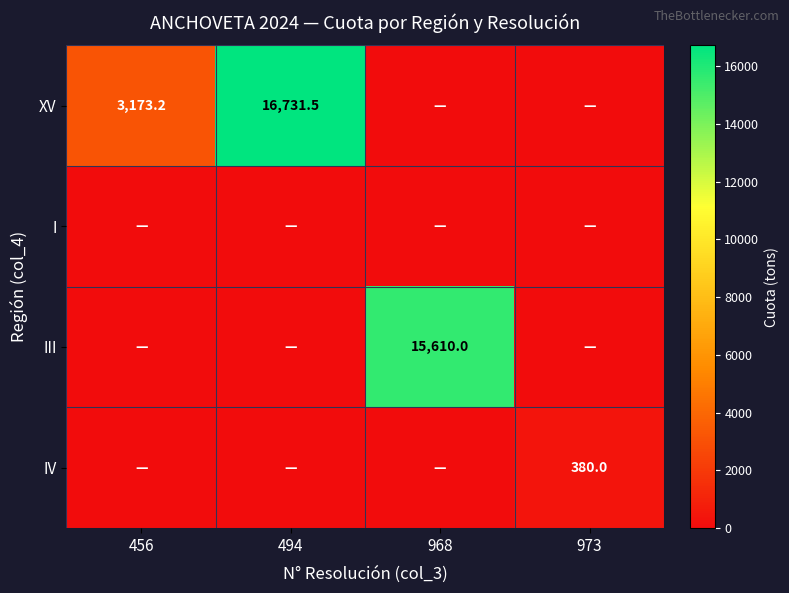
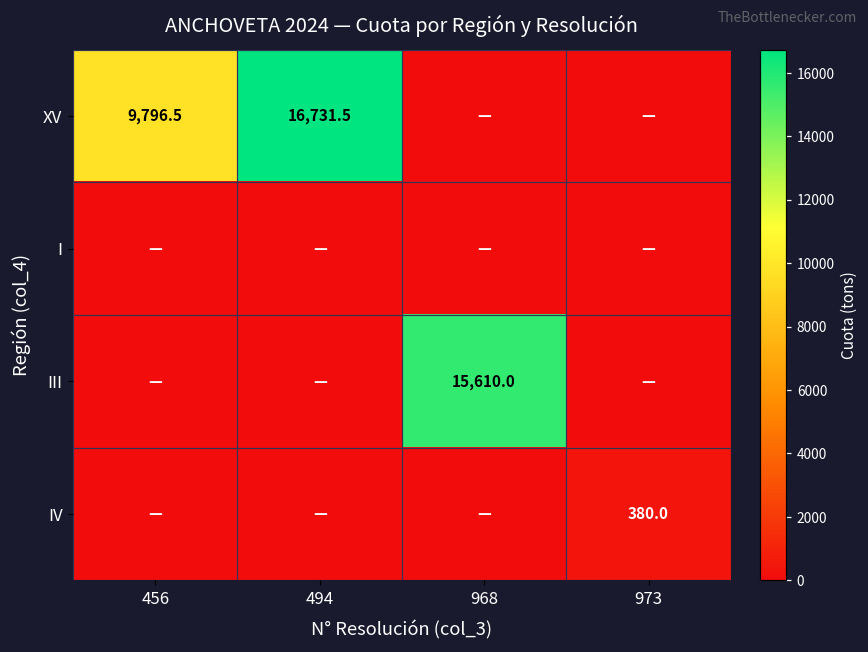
  {
    "XV": {
-     "456": "3,173.2",
+     "456": "9,796.5",
      "494": "16,731.5"
    },
    "III": {
      "968": "15,610.0"
    },
    "IV": {
      "973": "380.0"
    }
  }
